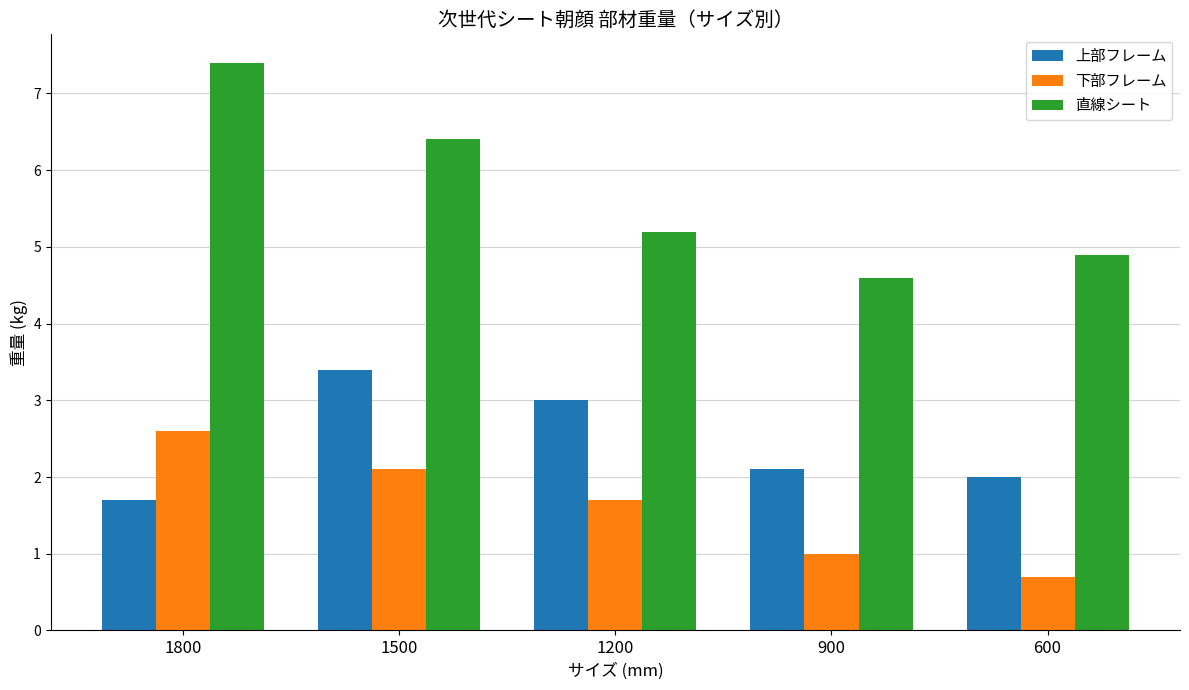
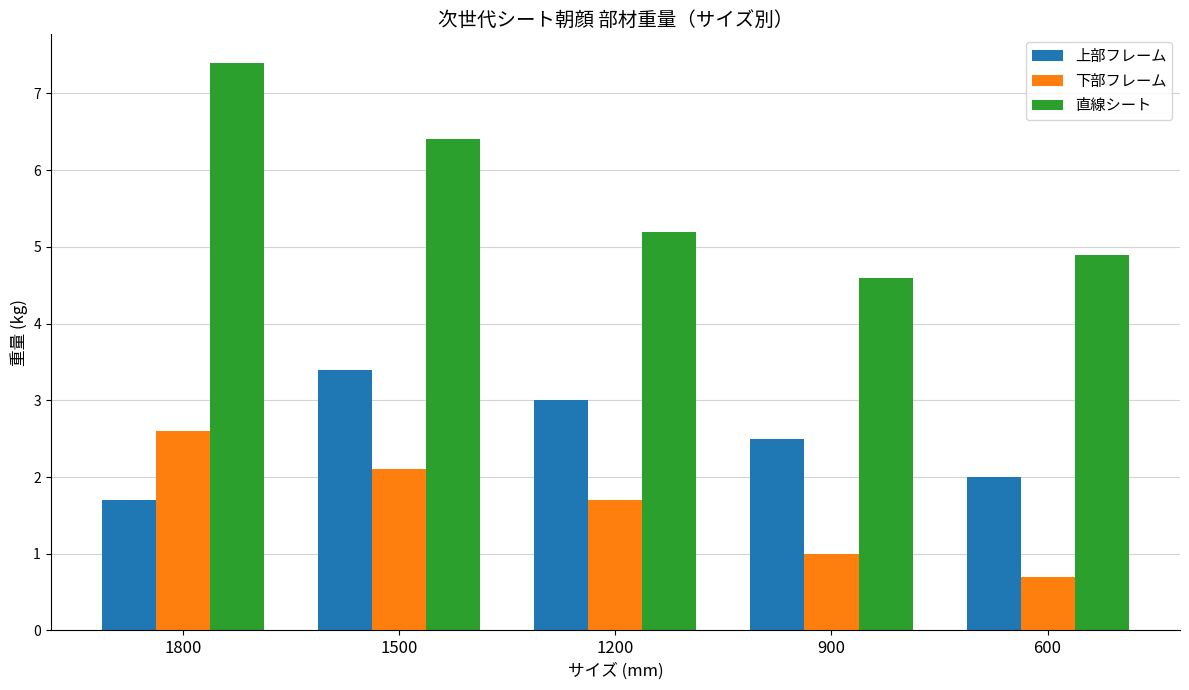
  {
    "上部フレーム": {
      "1800": 1.7,
      "1500": 3.4,
      "1200": 3.0,
-     "900": 2.1,
+     "900": 2.5,
      "600": 2.0
    },
    "下部フレーム": {
      "1800": 2.6,
      "1500": 2.1,
      "1200": 1.7,
      "900": 1.0,
      "600": 0.7
    },
    "直線シート": {
      "1800": 7.4,
      "1500": 6.4,
      "1200": 5.2,
      "900": 4.6,
      "600": 4.9
    }
  }
